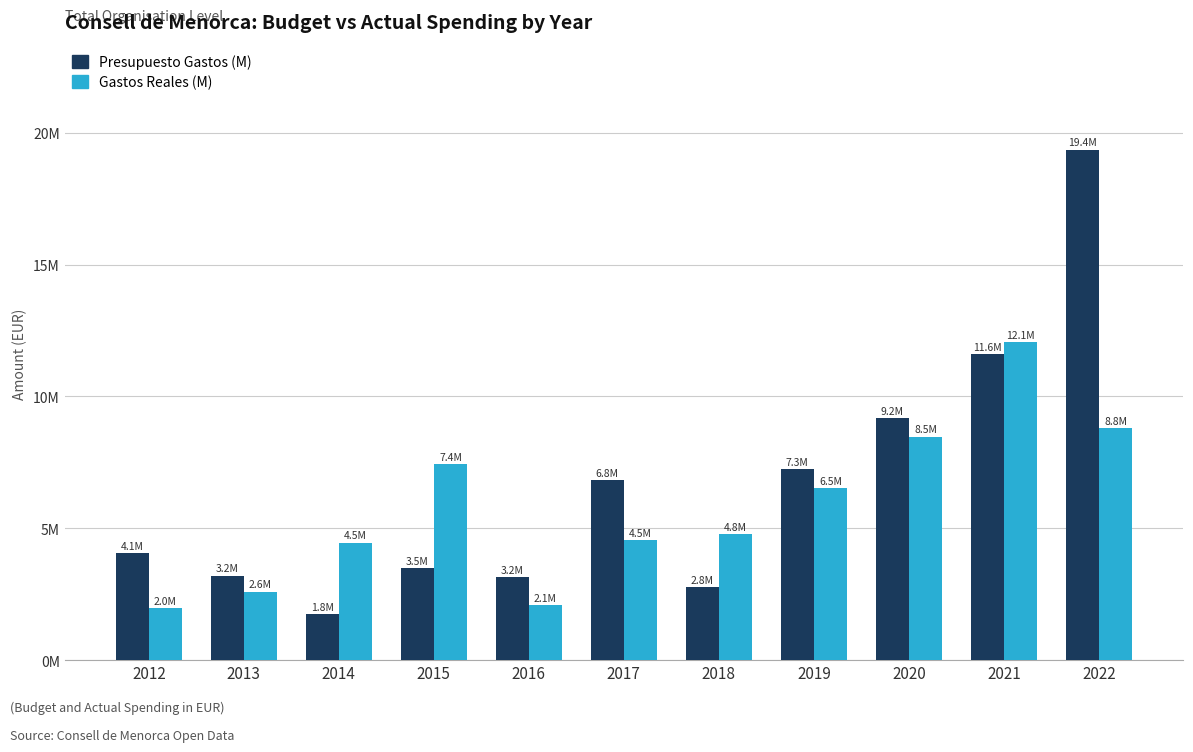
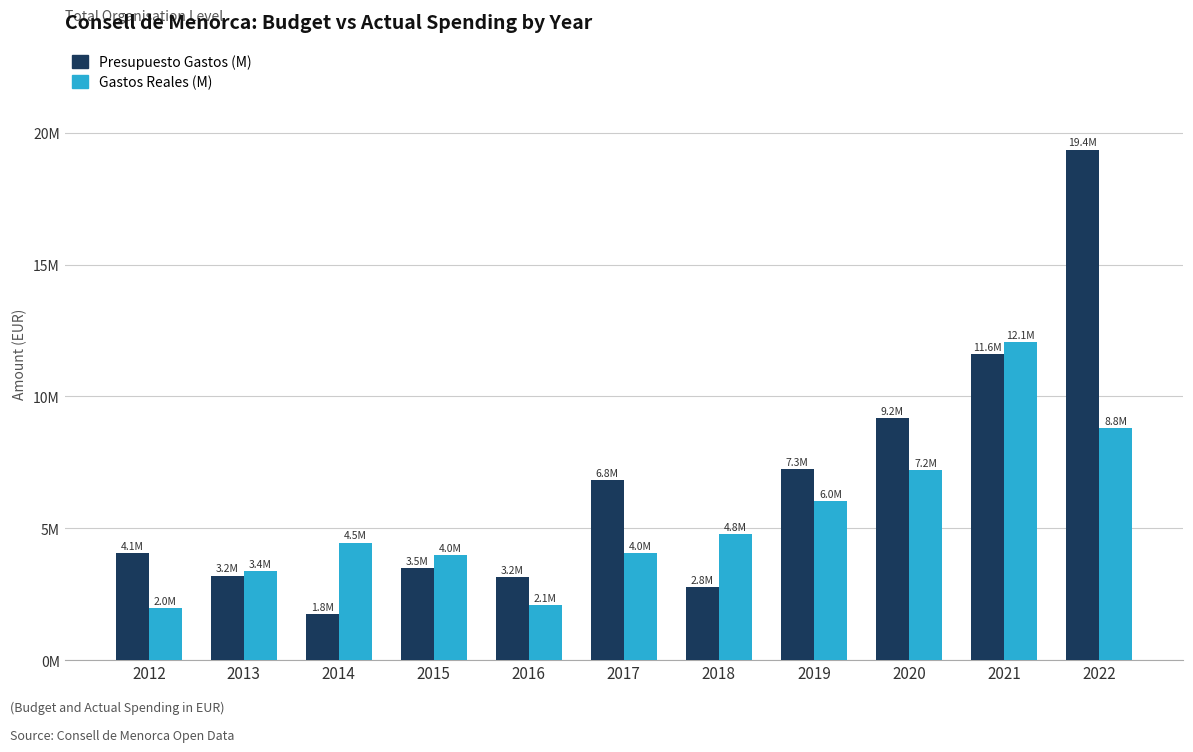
  {
    "Presupuesto Gastos (M)": {
      "2012": "4.1M",
      "2013": "3.2M",
      "2014": "1.8M",
      "2015": "3.5M",
      "2016": "3.2M",
      "2017": "6.8M",
      "2018": "2.8M",
      "2019": "7.3M",
      "2020": "9.2M",
      "2021": "11.6M",
      "2022": "19.4M"
    },
    "Gastos Reales (M)": {
      "2012": "2.0M",
-     "2013": "2.6M",
+     "2013": "3.4M",
      "2014": "4.5M",
-     "2015": "7.4M",
+     "2015": "4.0M",
      "2016": "2.1M",
-     "2017": "4.5M",
+     "2017": "4.0M",
      "2018": "4.8M",
-     "2019": "6.5M",
-     "2020": "8.5M",
+     "2019": "6.0M",
+     "2020": "7.2M",
      "2021": "12.1M",
      "2022": "8.8M"
    }
  }
